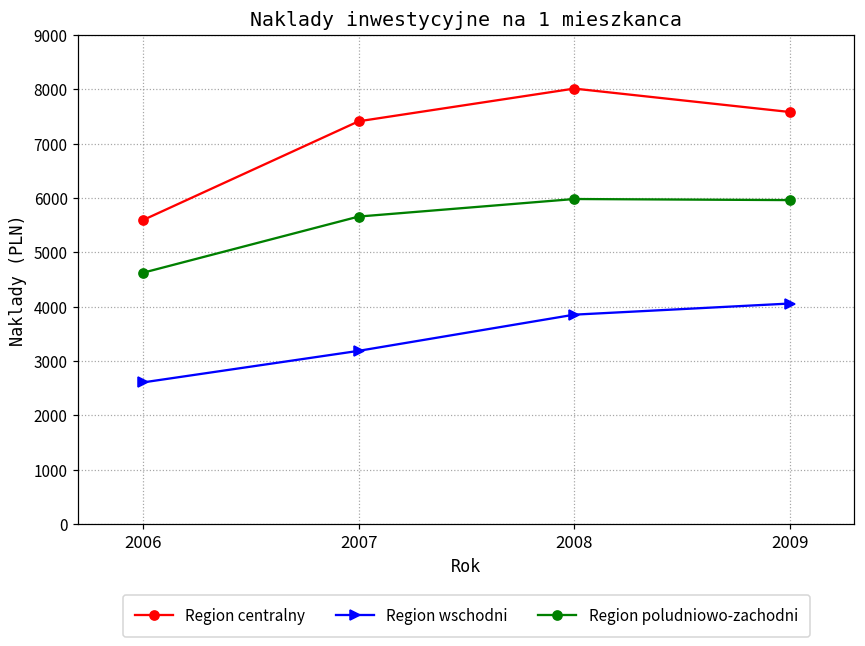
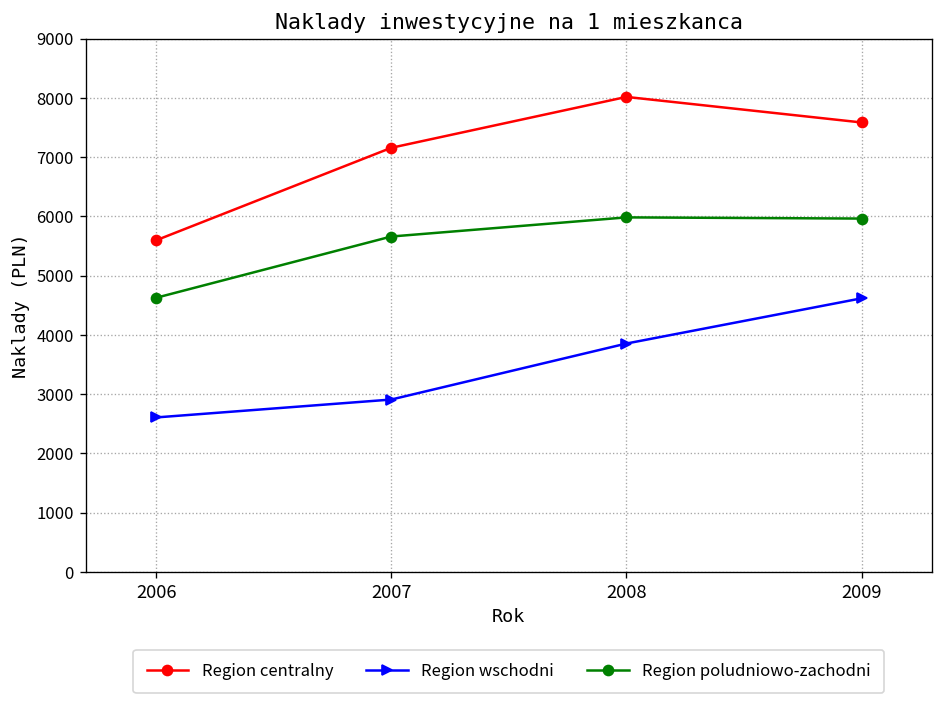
  {
    "Region centralny": {
      "2006": 5600,
-     "2007": 7400,
+     "2007": 7200,
      "2008": 8000,
      "2009": 7600
    },
    "Region wschodni": {
      "2006": 2600,
-     "2007": 3200,
+     "2007": 2900,
      "2008": 3900,
-     "2009": 4100
+     "2009": 4600
    },
    "Region poludniowo-zachodni": {
      "2006": 4600,
      "2007": 5700,
      "2008": 6000,
      "2009": 6000
    }
  }
